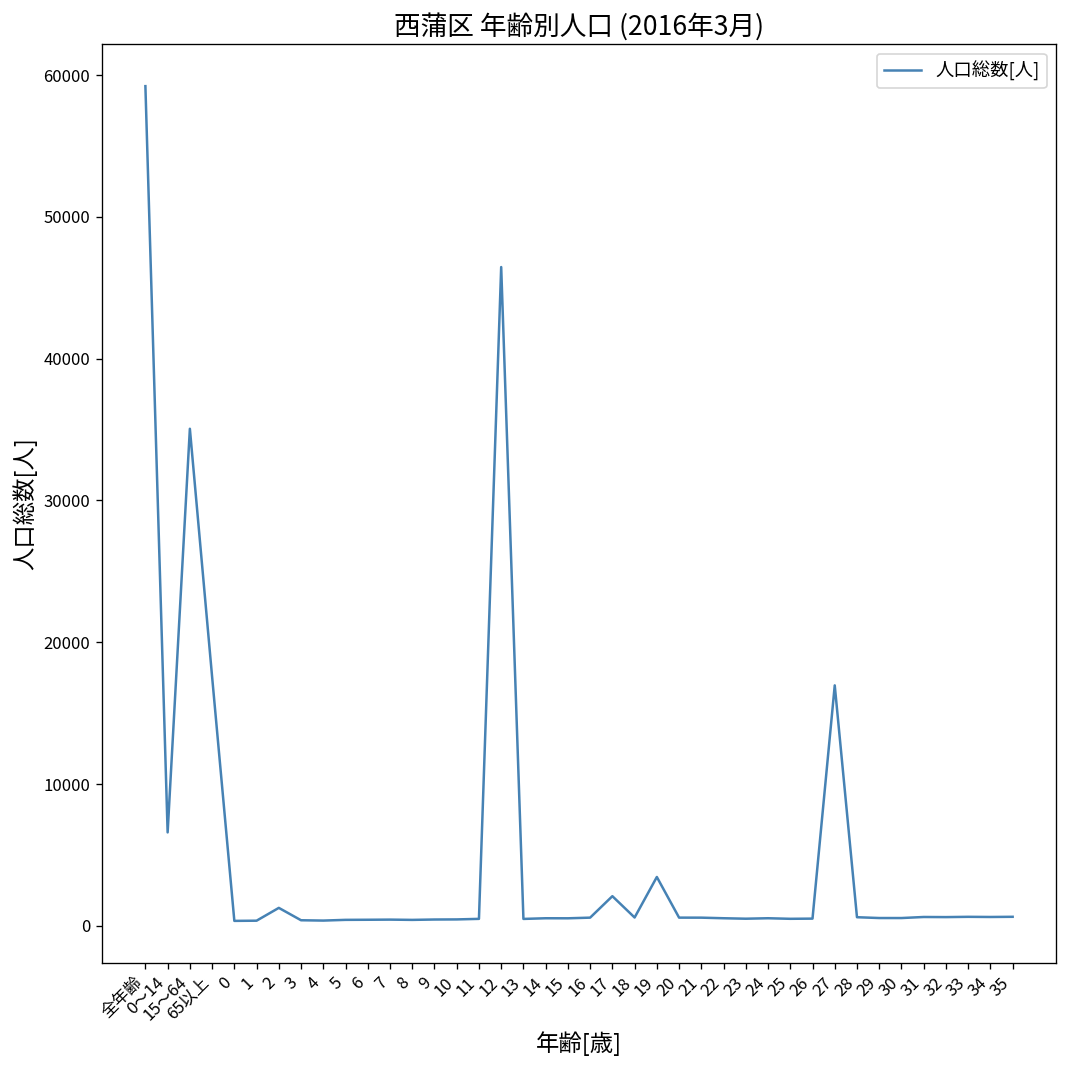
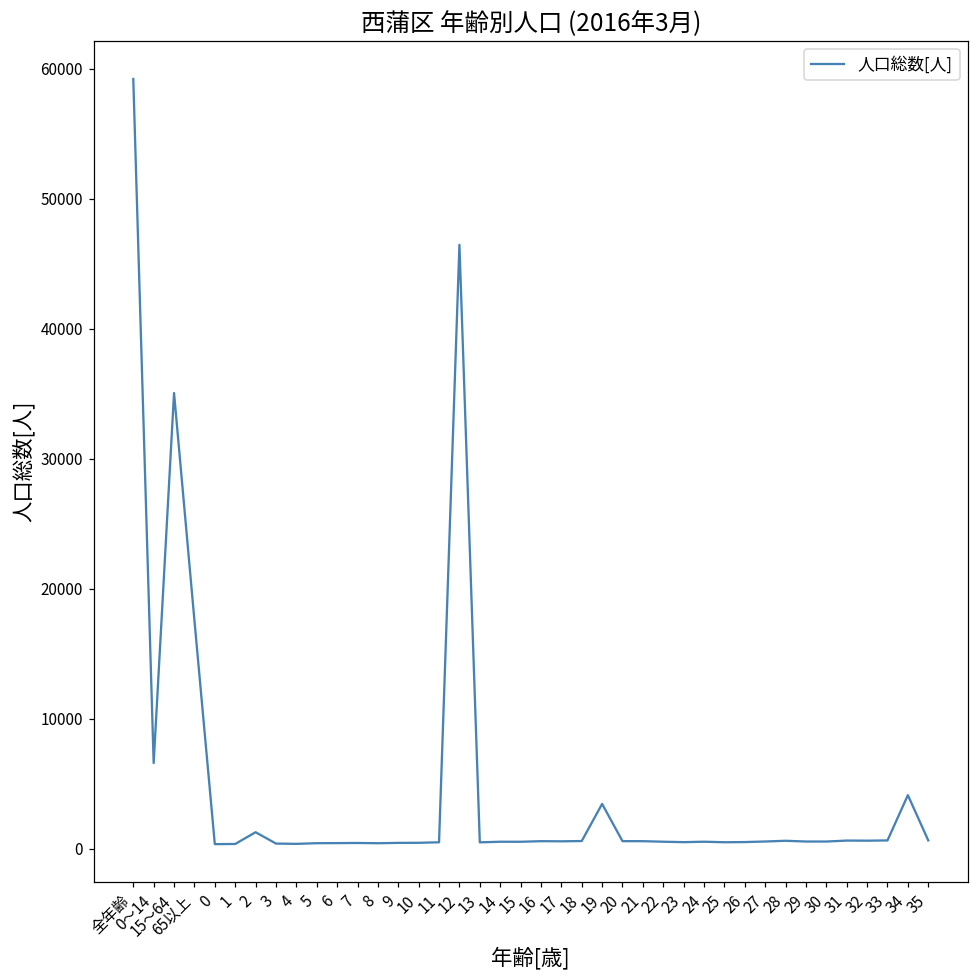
  {
    "全年齢": 59200,
    "0～14": 6600,
    "15～64": 35100,
    "65以上": 17600,
    "0": 400,
    "1": 400,
    "2": 1300,
    "3": 400,
    "4": 400,
    "5": 400,
    "6": 400,
    "7": 400,
    "8": 400,
    "9": 500,
    "10": 500,
    "11": 500,
    "12": 46500,
    "13": 500,
    "14": 500,
    "15": 500,
    "16": 600,
-   "17": 2100,
+   "17": 600,
    "18": 600,
    "19": 3400,
    "20": 600,
    "21": 600,
    "22": 500,
    "23": 500,
    "24": 500,
    "25": 500,
    "26": 500,
-   "27": 17000,
+   "27": 600,
    "28": 600,
    "29": 600,
    "30": 600,
    "31": 600,
    "32": 600,
    "33": 600,
-   "34": 600,
+   "34": 4100,
    "35": 600
  }
